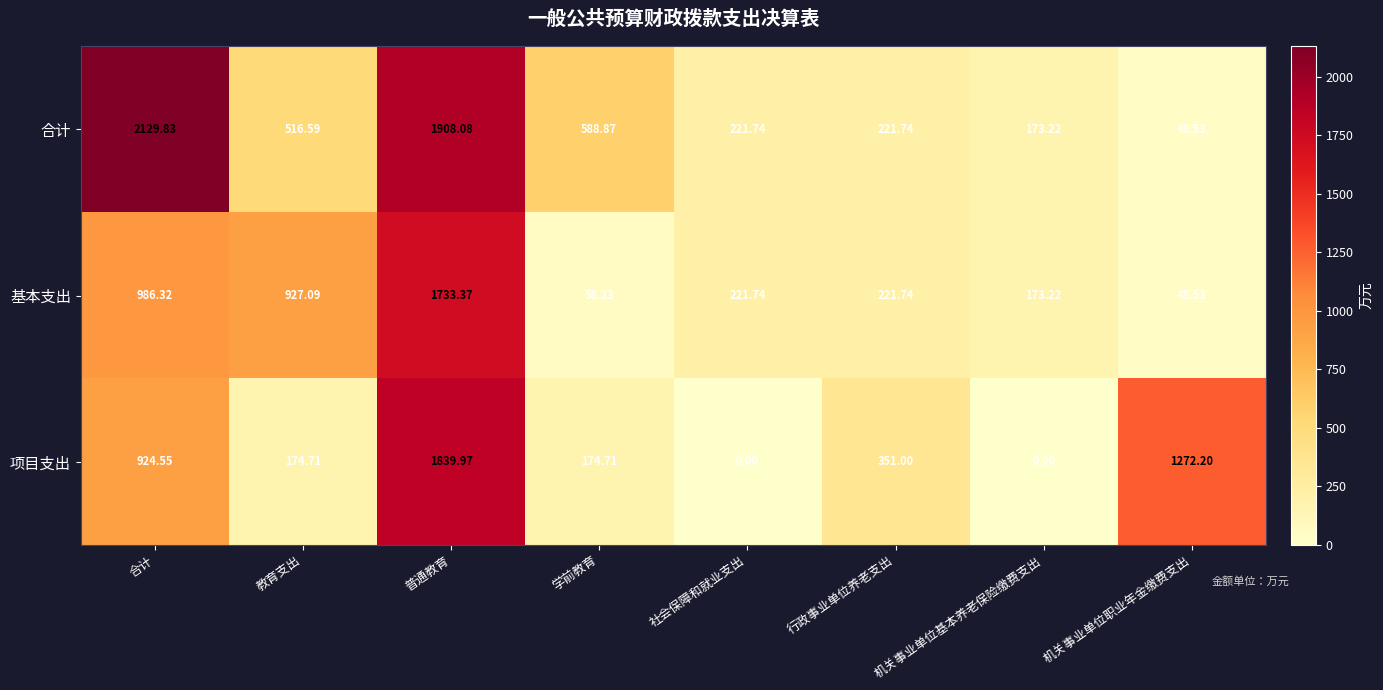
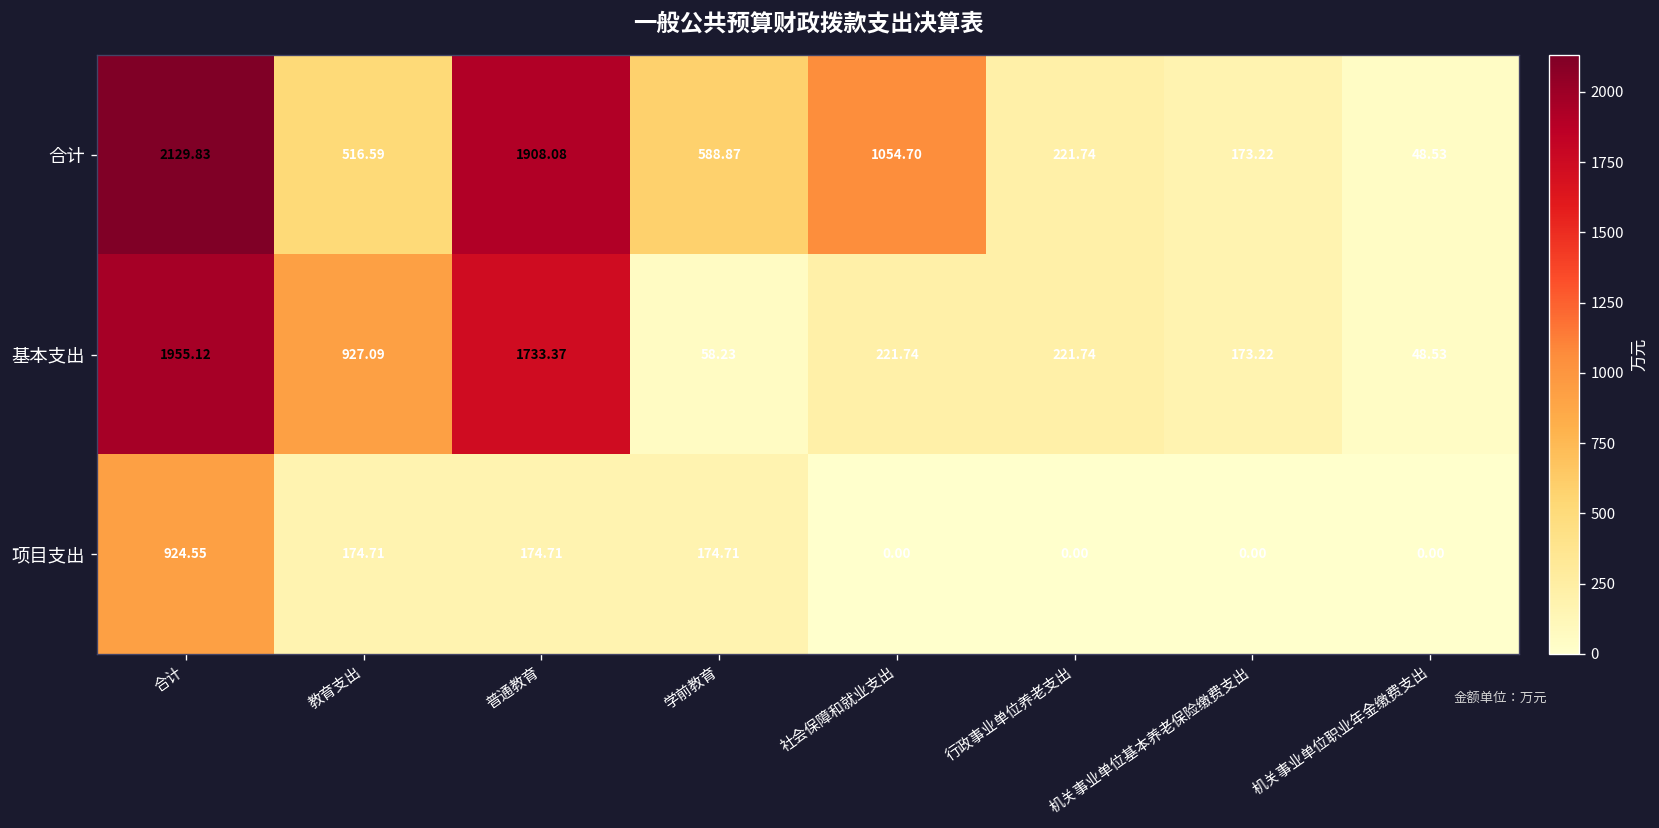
  {
    "合计": {
      "合计": 2129.83,
      "教育支出": 516.59,
      "普通教育": 1908.08,
      "学前教育": 588.87,
-     "社会保障和就业支出": 221.74,
+     "社会保障和就业支出": 1054.70,
      "行政事业单位养老支出": 221.74,
      "机关事业单位基本养老保险缴费支出": 173.22,
      "机关事业单位职业年金缴费支出": 48.53
    },
    "基本支出": {
-     "合计": 986.32,
+     "合计": 1955.12,
      "教育支出": 927.09,
      "普通教育": 1733.37,
      "学前教育": 58.23,
      "社会保障和就业支出": 221.74,
      "行政事业单位养老支出": 221.74,
      "机关事业单位基本养老保险缴费支出": 173.22,
      "机关事业单位职业年金缴费支出": 48.53
    },
    "项目支出": {
      "合计": 924.55,
      "教育支出": 174.71,
-     "普通教育": 1839.97,
+     "普通教育": 174.71,
      "学前教育": 174.71,
      "社会保障和就业支出": 0.00,
-     "行政事业单位养老支出": 351.00,
+     "行政事业单位养老支出": 0.00,
      "机关事业单位基本养老保险缴费支出": 0.00,
-     "机关事业单位职业年金缴费支出": 1272.20
+     "机关事业单位职业年金缴费支出": 0.00
    }
  }
